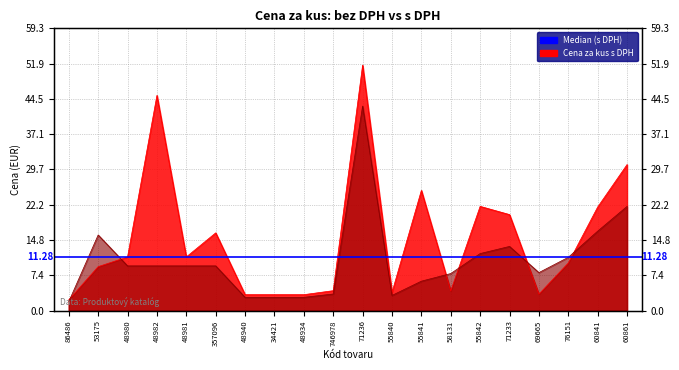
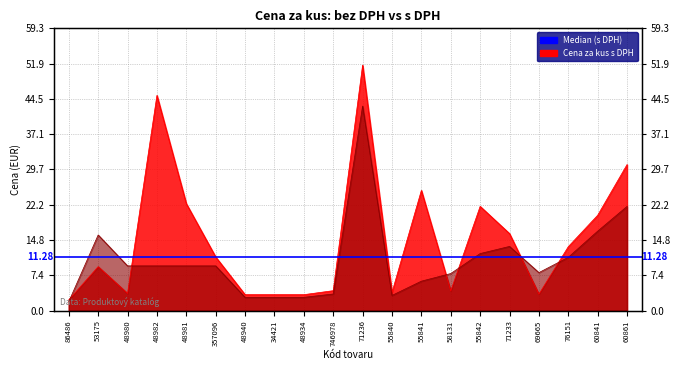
  {
    "Cena za kus s DPH": {
      "53175": 9,
-     "48980": 11,
+     "48980": 4,
      "48982": 45,
-     "48981": 11,
-     "357096": 16,
+     "48981": 22,
+     "357096": 11,
      "48940": 3,
      "34421": 3,
      "48934": 3,
      "746978": 4,
      "71236": 52,
      "55840": 4,
      "55841": 25,
      "58131": 4,
      "55842": 22,
-     "71233": 20,
+     "71233": 16,
      "69665": 3,
-     "76151": 10,
-     "60841": 22,
+     "76151": 13,
+     "60841": 20,
      "60861": 31
    }
  }
